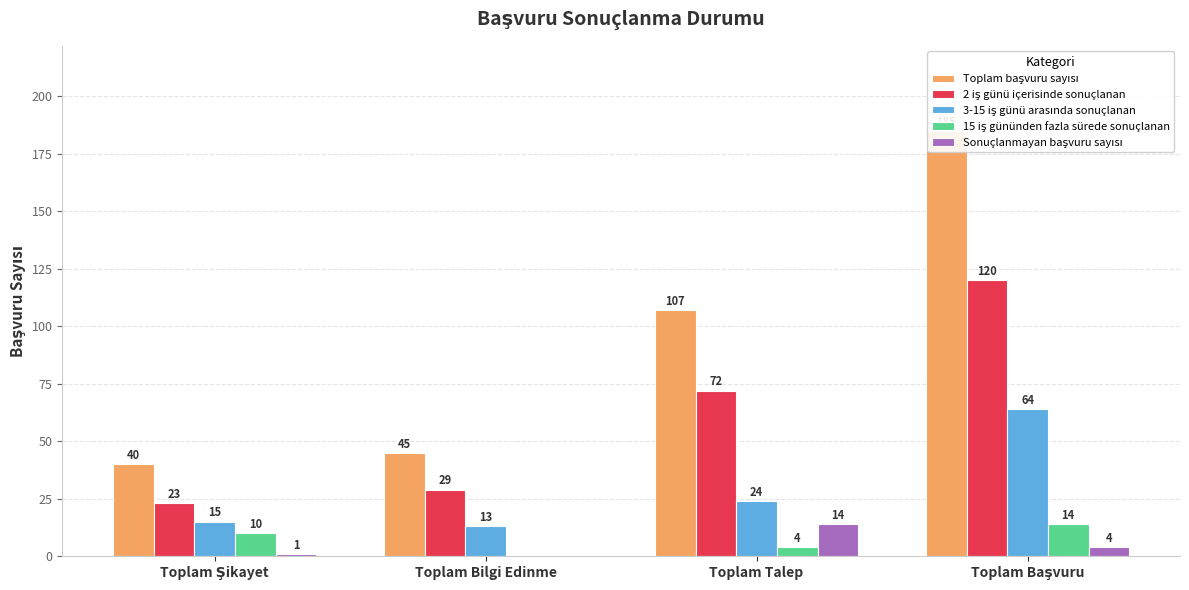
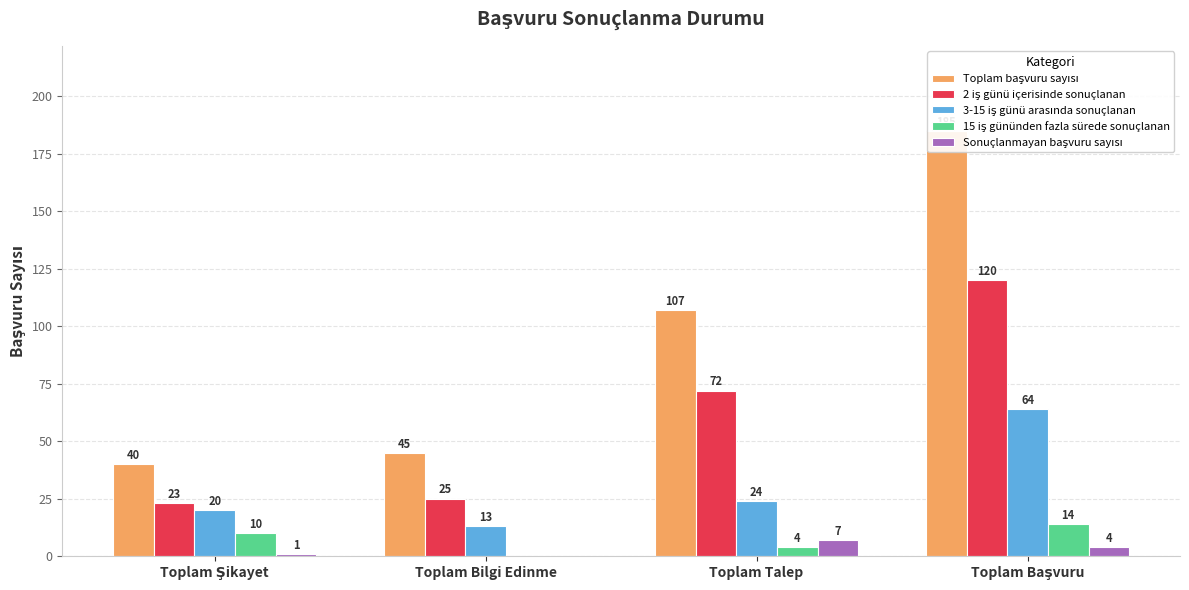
  {
    "Toplam başvuru sayısı": {
      "Toplam Şikayet": 40,
      "Toplam Bilgi Edinme": 45,
      "Toplam Talep": 107
    },
    "2 iş günü içerisinde sonuçlanan": {
      "Toplam Şikayet": 23,
-     "Toplam Bilgi Edinme": 29,
+     "Toplam Bilgi Edinme": 25,
      "Toplam Talep": 72,
      "Toplam Başvuru": 120
    },
    "3-15 iş günü arasında sonuçlanan": {
-     "Toplam Şikayet": 15,
+     "Toplam Şikayet": 20,
      "Toplam Bilgi Edinme": 13,
      "Toplam Talep": 24,
      "Toplam Başvuru": 64
    },
    "15 iş gününden fazla sürede sonuçlanan": {
      "Toplam Şikayet": 10,
      "Toplam Talep": 4,
      "Toplam Başvuru": 14
    },
    "Sonuçlanmayan başvuru sayısı": {
      "Toplam Şikayet": 1,
-     "Toplam Talep": 14,
+     "Toplam Talep": 7,
      "Toplam Başvuru": 4
    }
  }
